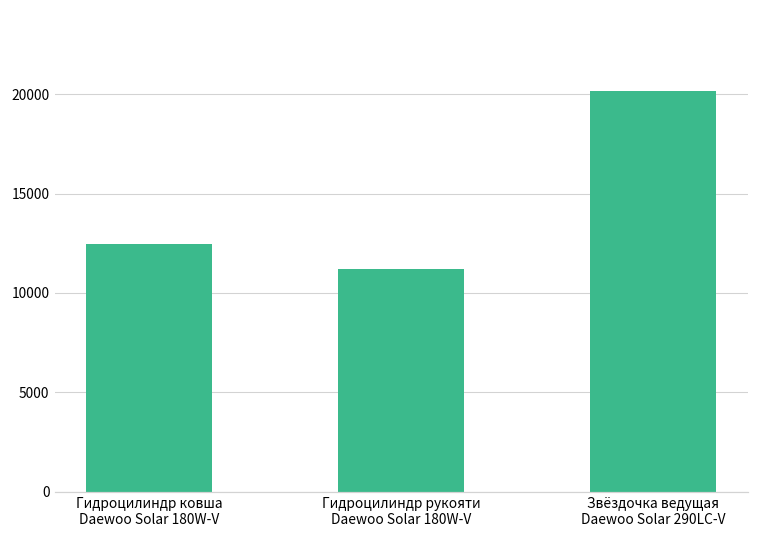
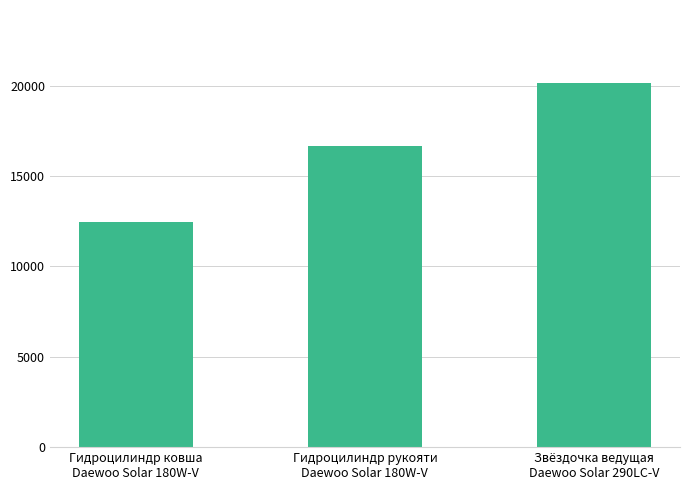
  {
    "Гидроцилиндр ковша Daewoo Solar 180W-V": 12400,
-   "Гидроцилиндр рукояти Daewoo Solar 180W-V": 11200,
+   "Гидроцилиндр рукояти Daewoo Solar 180W-V": 16700,
    "Звёздочка ведущая Daewoo Solar 290LC-V": 20200
  }
